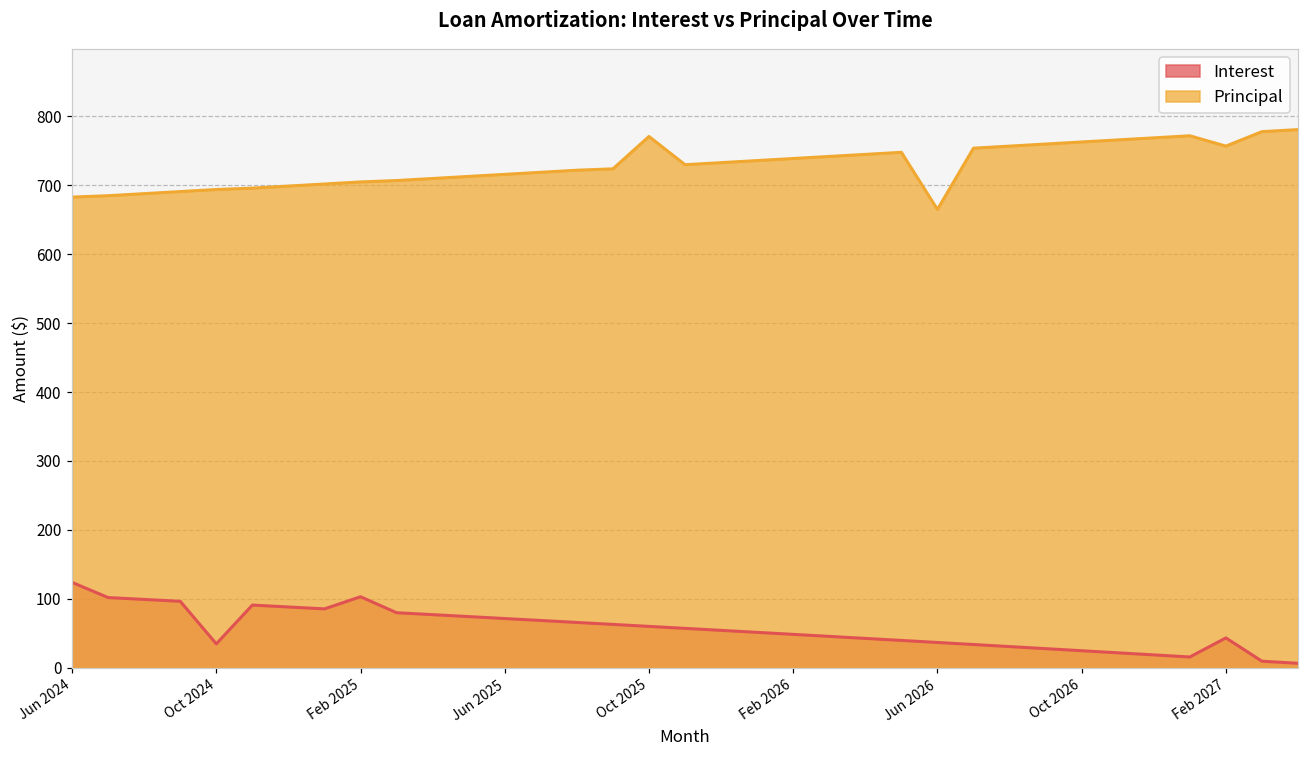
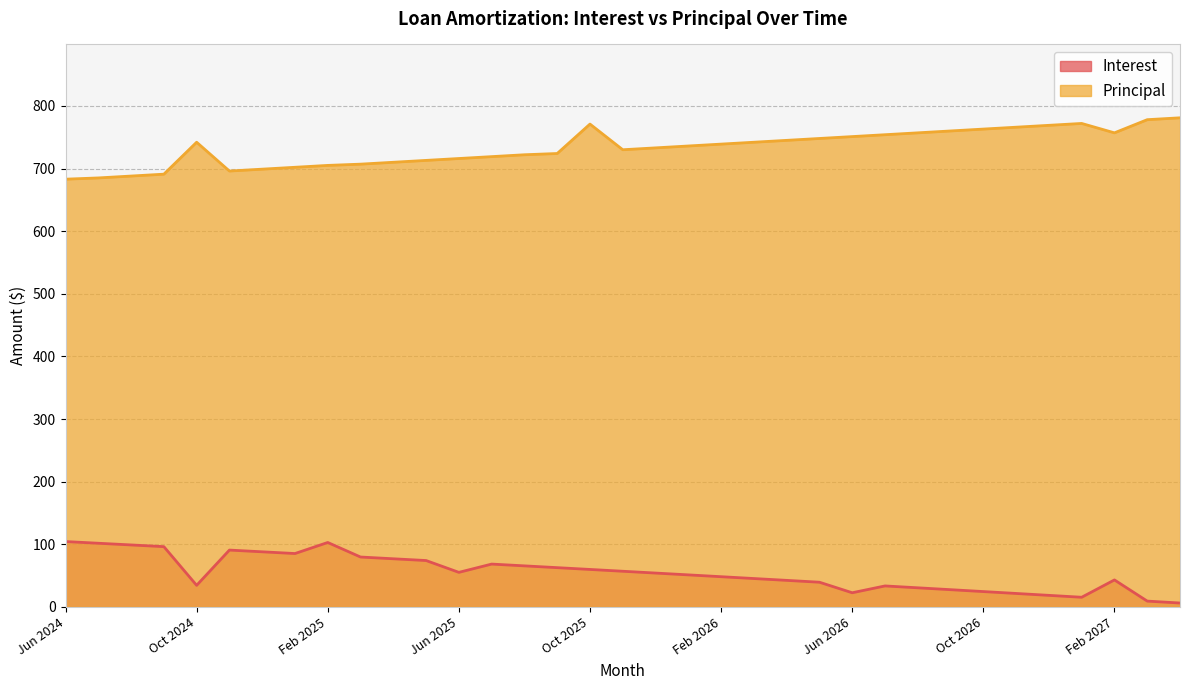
  {
    "Interest": {
-     "Jun 2024": 120,
+     "Jun 2024": 100,
      "Oct 2024": 30,
      "Feb 2025": 100,
-     "Jun 2025": 70,
+     "Jun 2025": 60,
      "Oct 2025": 60,
      "Feb 2026": 50,
-     "Jun 2026": 40,
+     "Jun 2026": 20,
      "Oct 2026": 20,
      "Feb 2027": 40
    },
    "Principal": {
      "Jun 2024": 680,
-     "Oct 2024": 690,
+     "Oct 2024": 740,
      "Feb 2025": 710,
      "Jun 2025": 720,
      "Oct 2025": 770,
      "Feb 2026": 740,
-     "Jun 2026": 670,
+     "Jun 2026": 750,
      "Oct 2026": 760,
      "Feb 2027": 760
    }
  }
